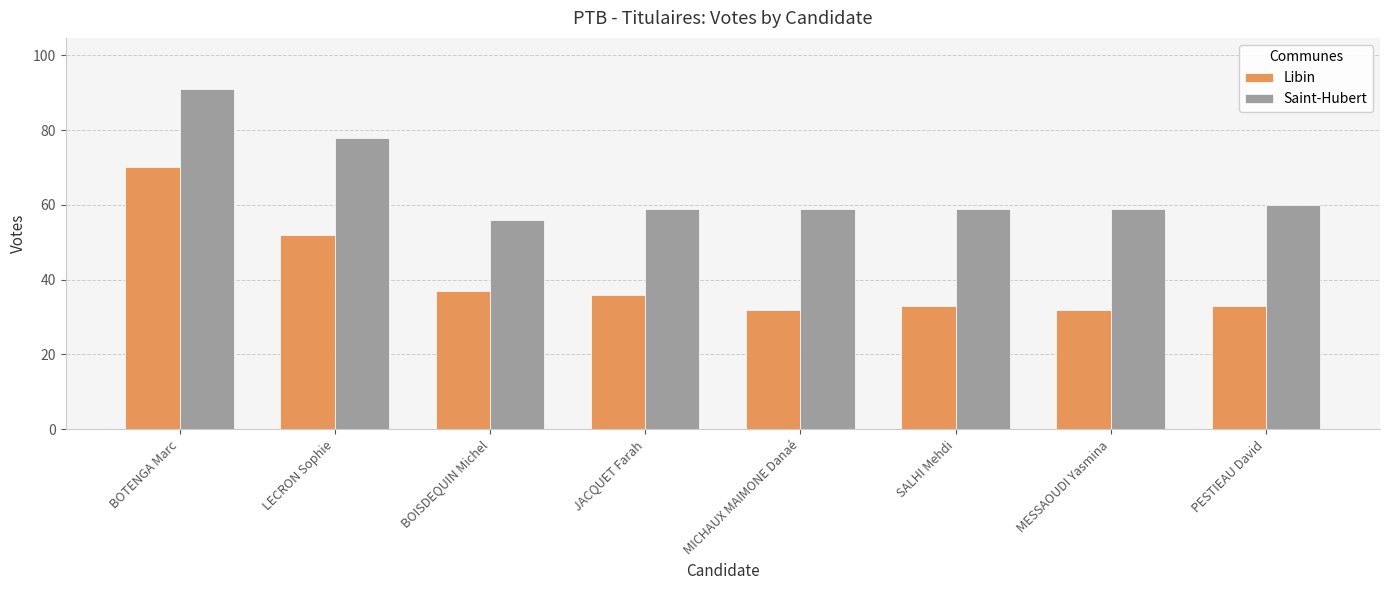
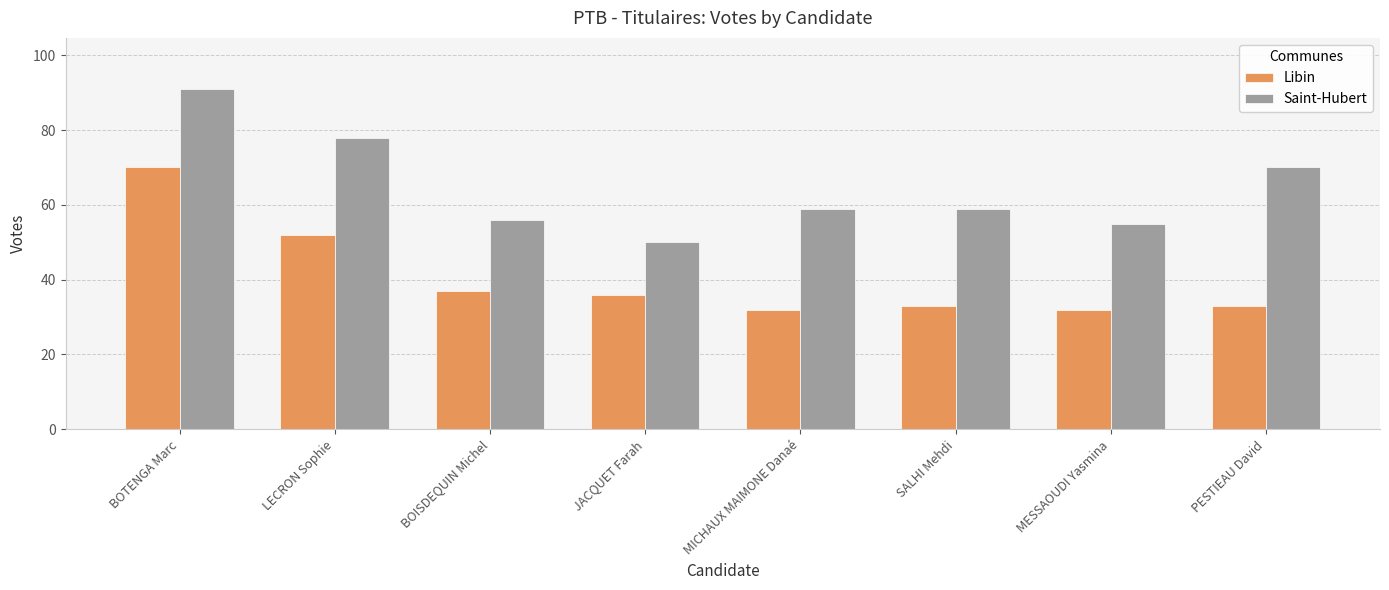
  {
    "Libin": {
      "BOTENGA Marc": 70,
      "LECRON Sophie": 52,
      "BOISDEQUIN Michel": 37,
      "JACQUET Farah": 36,
      "MICHAUX MAIMONE Danaé": 32,
      "SALHI Mehdi": 33,
      "MESSAOUDI Yasmina": 32,
      "PESTIEAU David": 33
    },
    "Saint-Hubert": {
      "BOTENGA Marc": 91,
      "LECRON Sophie": 78,
      "BOISDEQUIN Michel": 56,
-     "JACQUET Farah": 59,
+     "JACQUET Farah": 50,
      "MICHAUX MAIMONE Danaé": 59,
      "SALHI Mehdi": 59,
-     "MESSAOUDI Yasmina": 59,
-     "PESTIEAU David": 60
+     "MESSAOUDI Yasmina": 55,
+     "PESTIEAU David": 70
    }
  }
